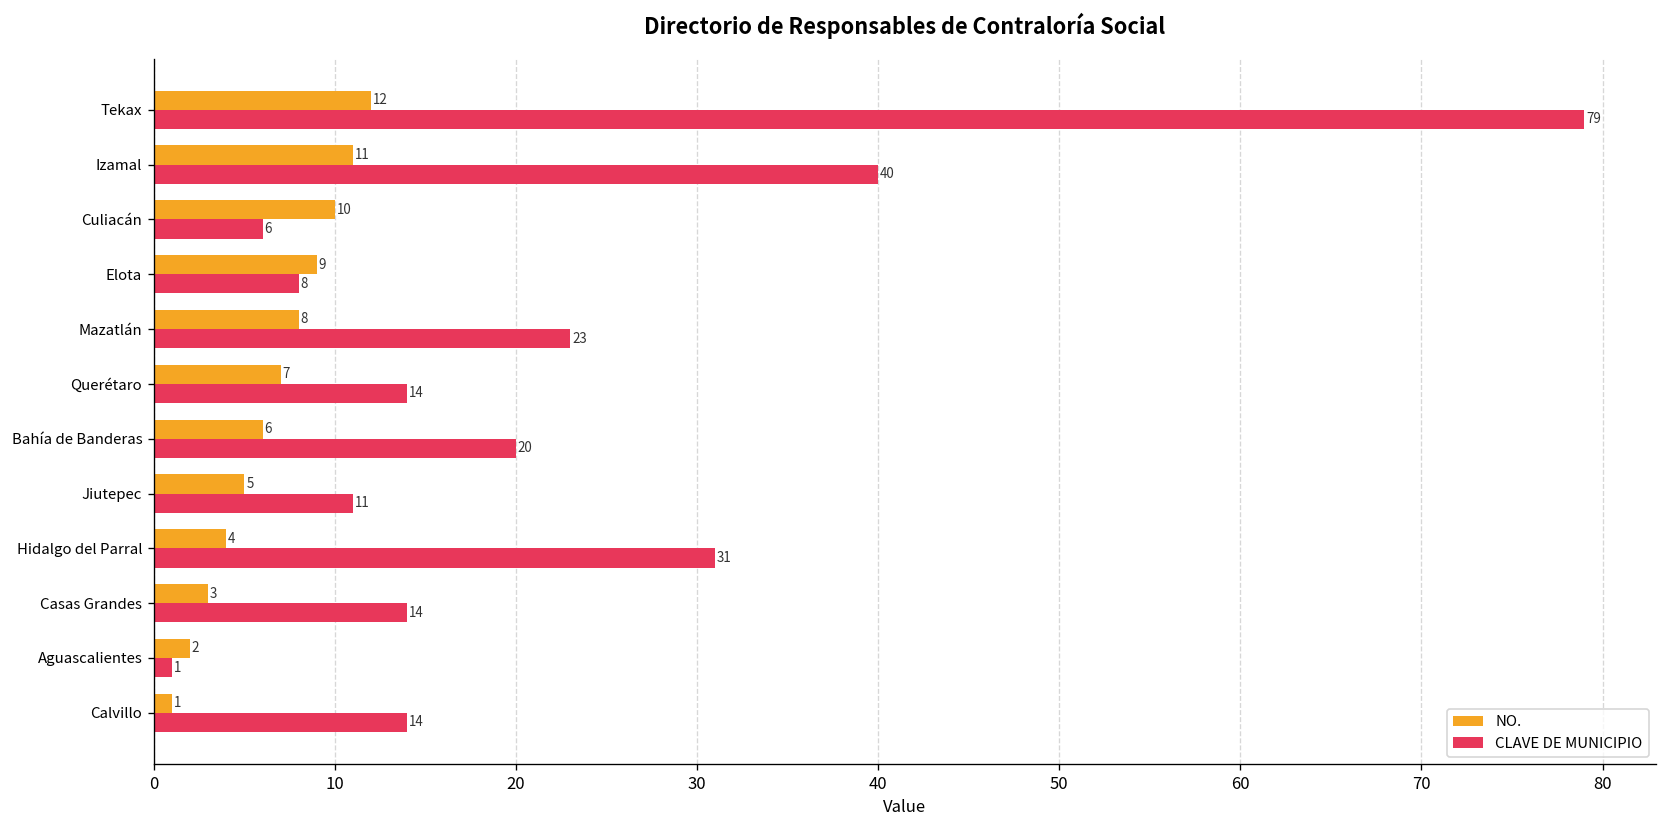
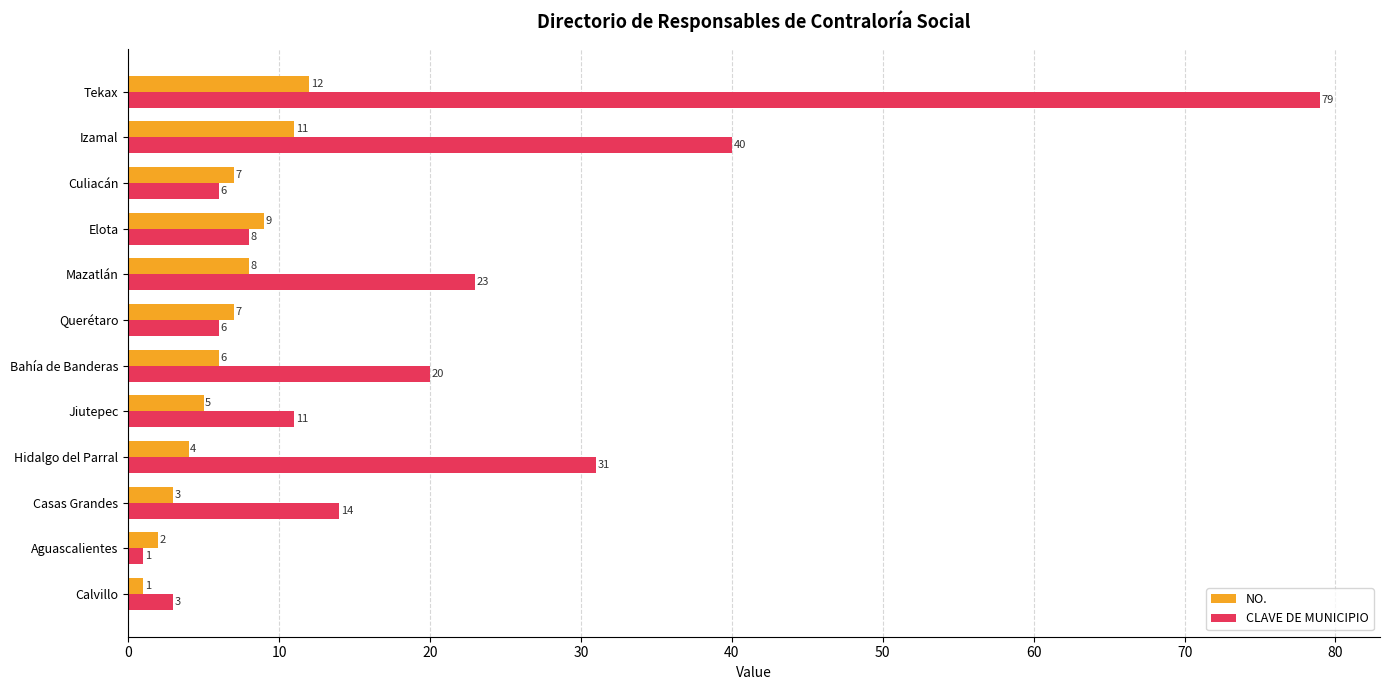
  {
    "NO.": {
      "Tekax": 12,
      "Izamal": 11,
-     "Culiacán": 10,
+     "Culiacán": 7,
      "Elota": 9,
      "Mazatlán": 8,
      "Querétaro": 7,
      "Bahía de Banderas": 6,
      "Jiutepec": 5,
      "Hidalgo del Parral": 4,
      "Casas Grandes": 3,
      "Aguascalientes": 2,
      "Calvillo": 1
    },
    "CLAVE DE MUNICIPIO": {
      "Tekax": 79,
      "Izamal": 40,
      "Culiacán": 6,
      "Elota": 8,
      "Mazatlán": 23,
-     "Querétaro": 14,
+     "Querétaro": 6,
      "Bahía de Banderas": 20,
      "Jiutepec": 11,
      "Hidalgo del Parral": 31,
      "Casas Grandes": 14,
      "Aguascalientes": 1,
-     "Calvillo": 14
+     "Calvillo": 3
    }
  }
